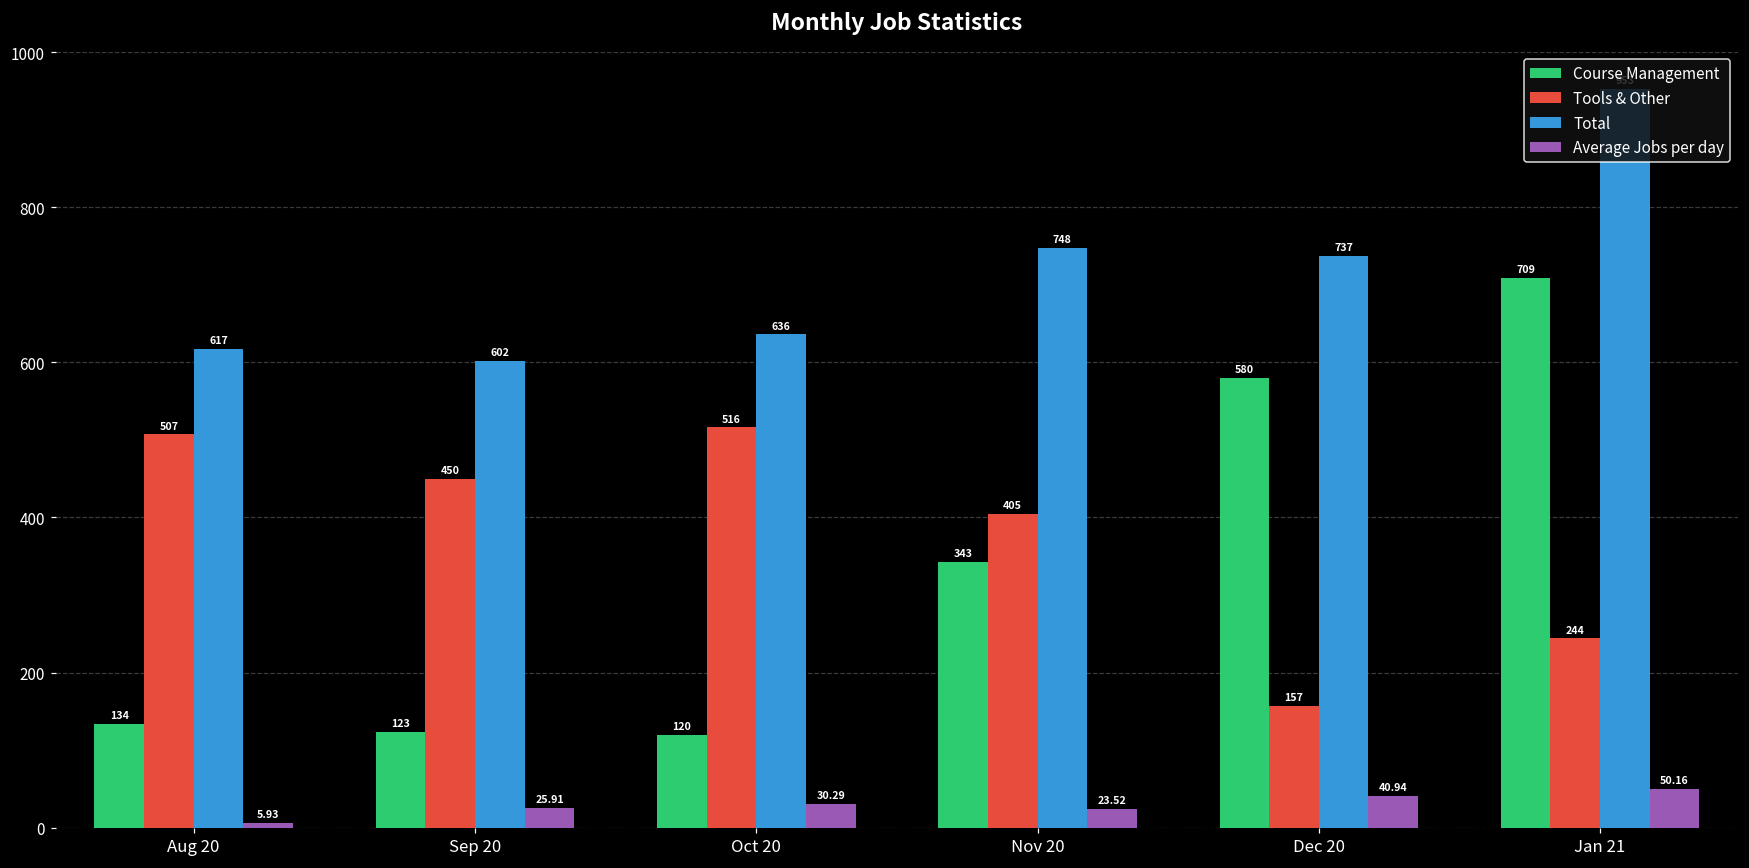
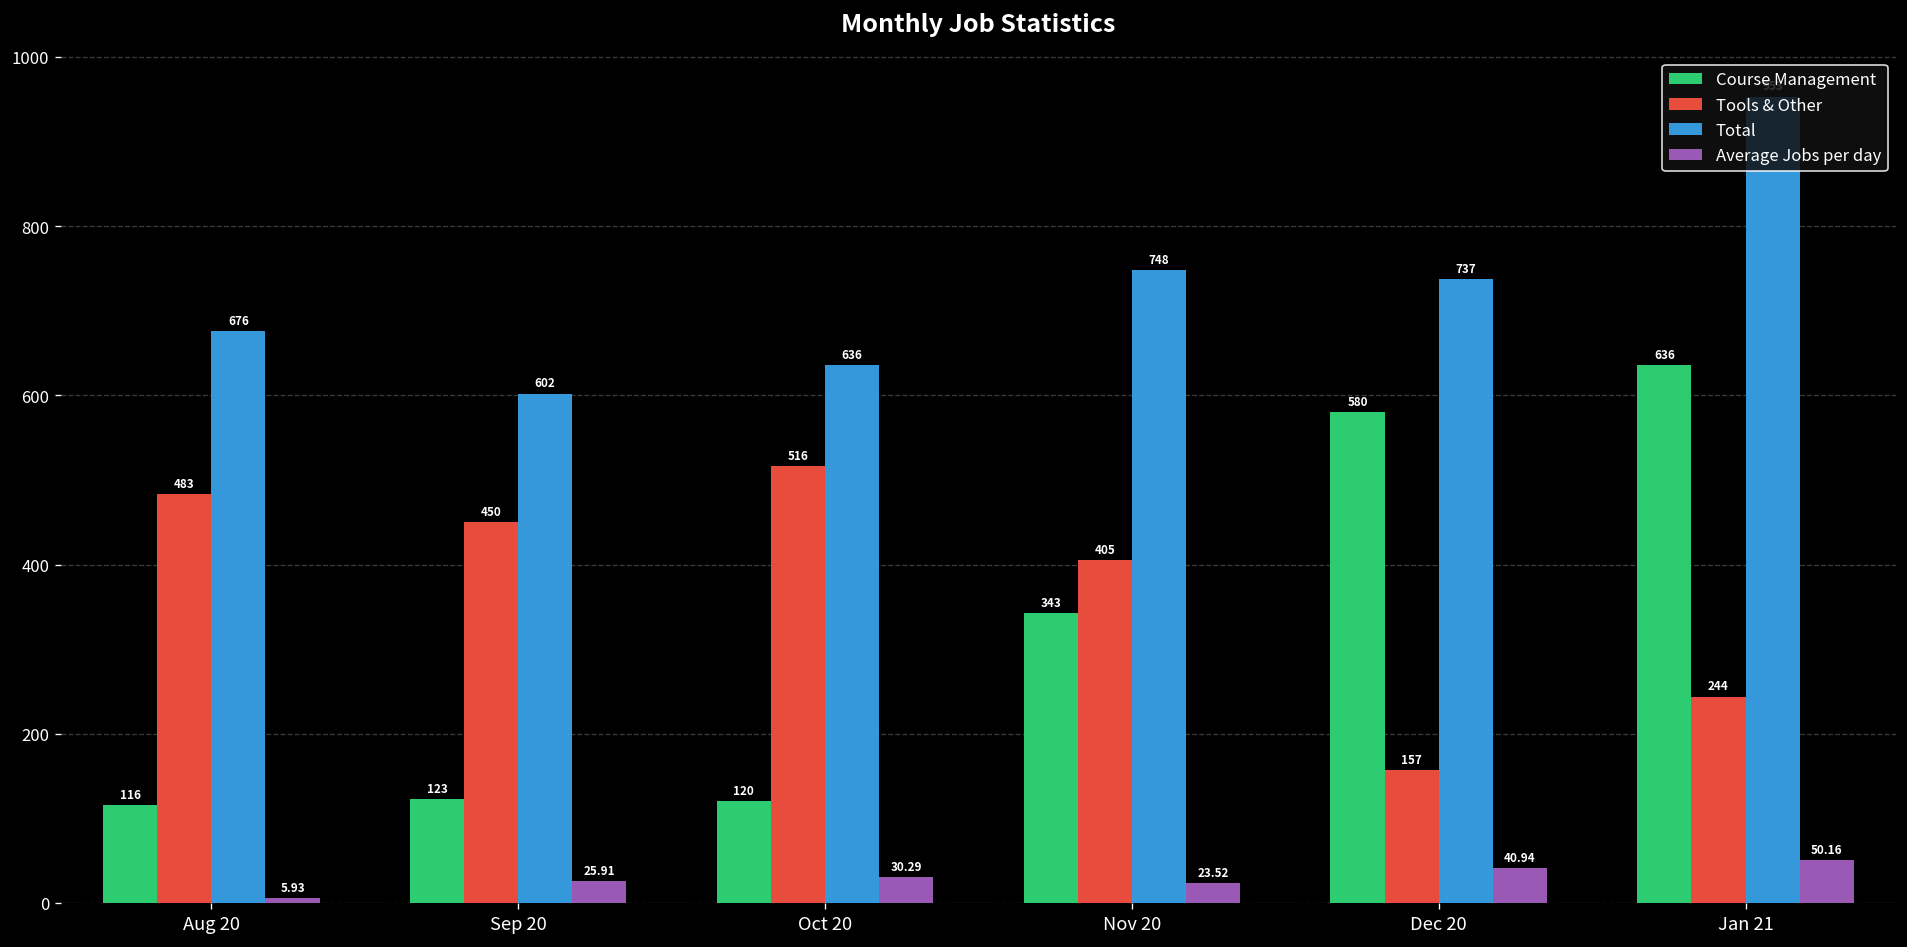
  {
    "Course Management": {
-     "Aug 20": 134,
+     "Aug 20": 116,
      "Sep 20": 123,
      "Oct 20": 120,
      "Nov 20": 343,
      "Dec 20": 580,
-     "Jan 21": 709
+     "Jan 21": 636
    },
    "Tools & Other": {
-     "Aug 20": 507,
+     "Aug 20": 483,
      "Sep 20": 450,
      "Oct 20": 516,
      "Nov 20": 405,
      "Dec 20": 157,
      "Jan 21": 244
    },
    "Total": {
-     "Aug 20": 617,
+     "Aug 20": 676,
      "Sep 20": 602,
      "Oct 20": 636,
      "Nov 20": 748,
      "Dec 20": 737
    },
    "Average Jobs per day": {
      "Aug 20": 5.93,
      "Sep 20": 25.91,
      "Oct 20": 30.29,
      "Nov 20": 23.52,
      "Dec 20": 40.94,
      "Jan 21": 50.16
    }
  }
